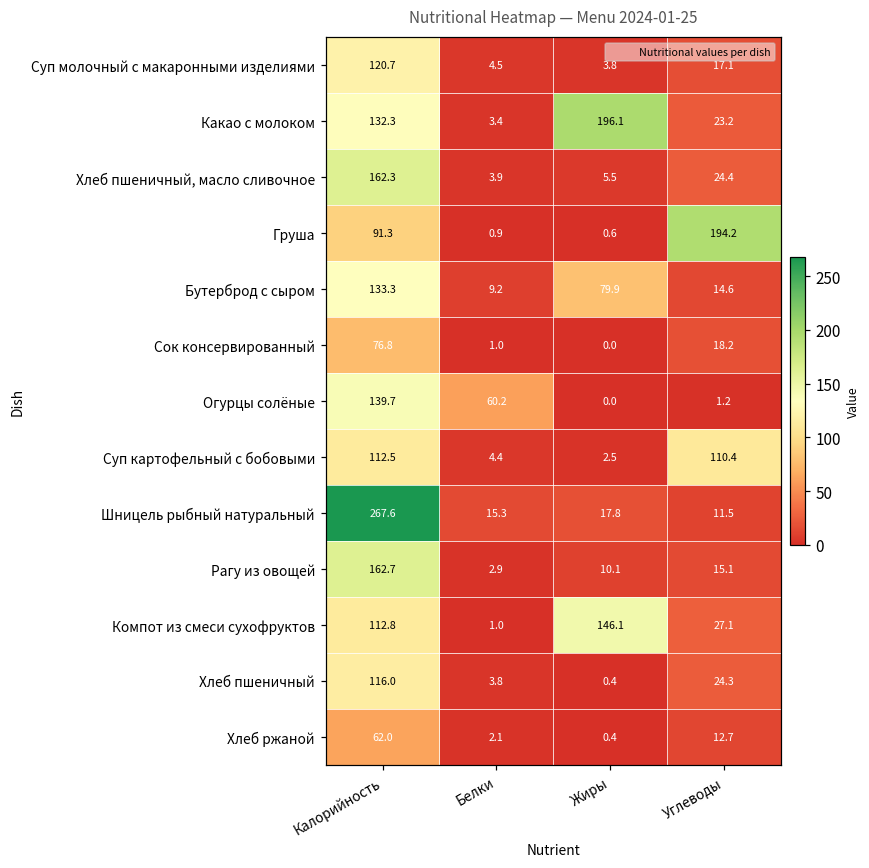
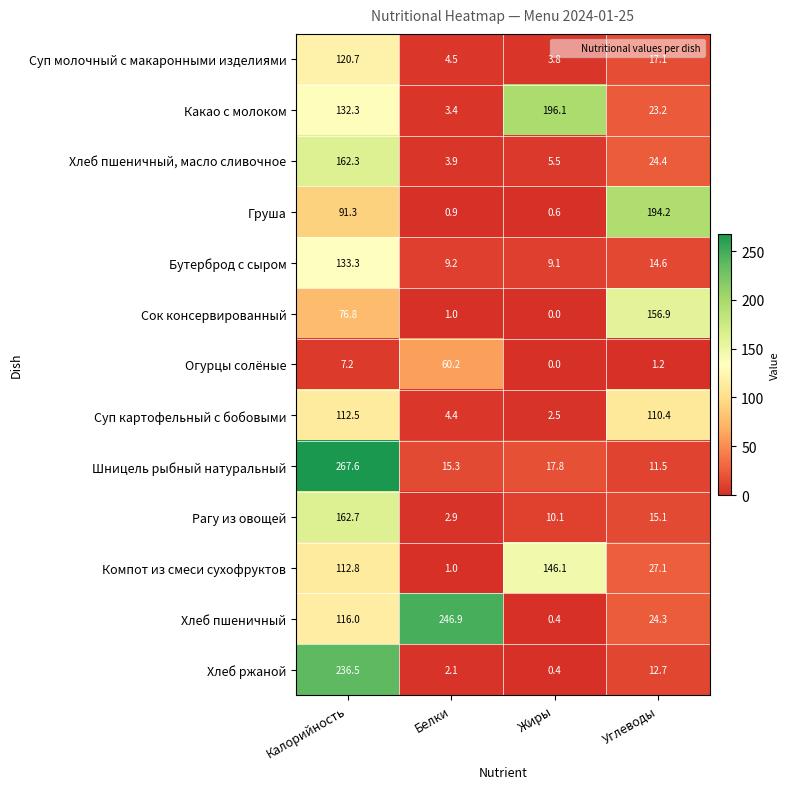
  {
    "Суп молочный с макаронными изделиями": {
      "Калорийность": 120.7,
      "Белки": 4.5
    },
    "Какао с молоком": {
      "Калорийность": 132.3,
      "Белки": 3.4,
      "Жиры": 196.1,
      "Углеводы": 23.2
    },
    "Хлеб пшеничный, масло сливочное": {
      "Калорийность": 162.3,
      "Белки": 3.9,
      "Жиры": 5.5,
      "Углеводы": 24.4
    },
    "Груша": {
      "Калорийность": 91.3,
      "Белки": 0.9,
      "Жиры": 0.6,
      "Углеводы": 194.2
    },
    "Бутерброд с сыром": {
      "Калорийность": 133.3,
      "Белки": 9.2,
-     "Жиры": 79.9,
+     "Жиры": 9.1,
      "Углеводы": 14.6
    },
    "Сок консервированный": {
      "Калорийность": 76.8,
      "Белки": 1.0,
      "Жиры": 0.0,
-     "Углеводы": 18.2
+     "Углеводы": 156.9
    },
    "Огурцы солёные": {
-     "Калорийность": 139.7,
+     "Калорийность": 7.2,
      "Белки": 60.2,
      "Жиры": 0.0,
      "Углеводы": 1.2
    },
    "Суп картофельный с бобовыми": {
      "Калорийность": 112.5,
      "Белки": 4.4,
      "Жиры": 2.5,
      "Углеводы": 110.4
    },
    "Шницель рыбный натуральный": {
      "Калорийность": 267.6,
      "Белки": 15.3,
      "Жиры": 17.8,
      "Углеводы": 11.5
    },
    "Рагу из овощей": {
      "Калорийность": 162.7,
      "Белки": 2.9,
      "Жиры": 10.1,
      "Углеводы": 15.1
    },
    "Компот из смеси сухофруктов": {
      "Калорийность": 112.8,
      "Белки": 1.0,
      "Жиры": 146.1,
      "Углеводы": 27.1
    },
    "Хлеб пшеничный": {
      "Калорийность": 116.0,
-     "Белки": 3.8,
+     "Белки": 246.9,
      "Жиры": 0.4,
      "Углеводы": 24.3
    },
    "Хлеб ржаной": {
-     "Калорийность": 62.0,
+     "Калорийность": 236.5,
      "Белки": 2.1,
      "Жиры": 0.4,
      "Углеводы": 12.7
    }
  }
